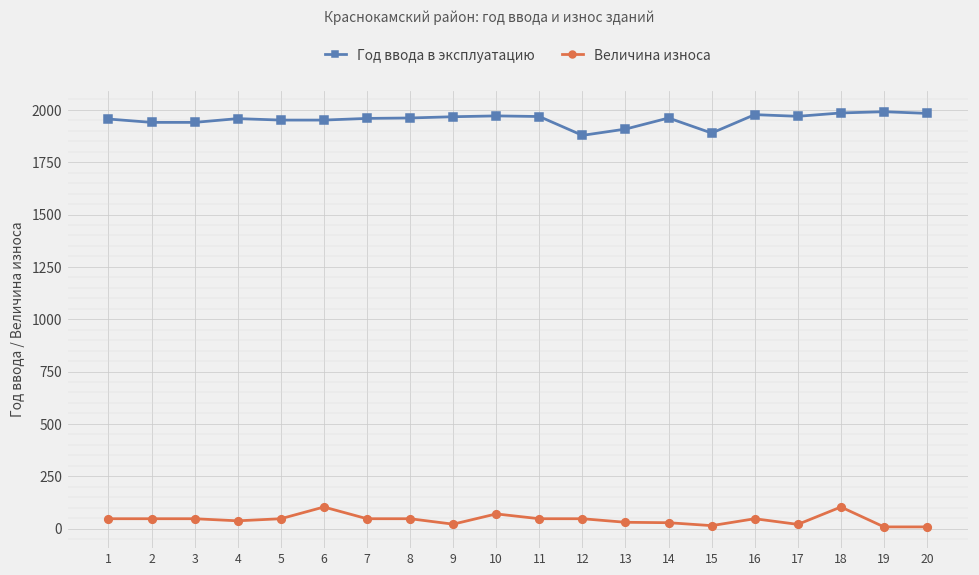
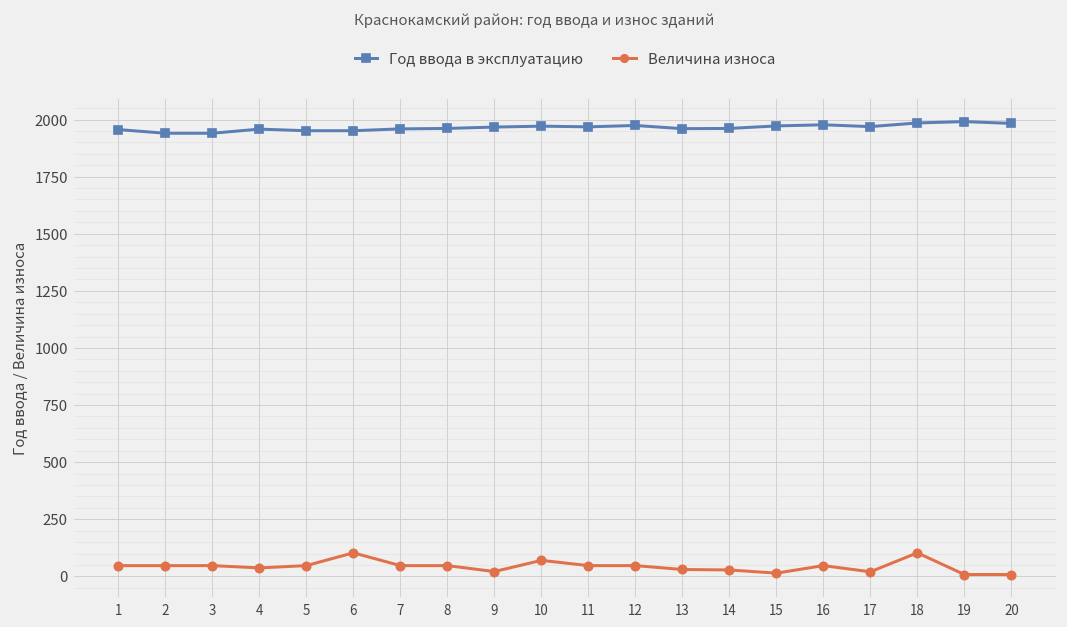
  {
    "Год ввода в эксплуатацию": {
      "1": 1960,
      "2": 1940,
      "3": 1940,
      "4": 1960,
      "5": 1950,
      "6": 1950,
      "7": 1960,
      "8": 1960,
      "9": 1970,
      "10": 1970,
      "11": 1970,
-     "12": 1880,
-     "13": 1910,
+     "12": 1970,
+     "13": 1960,
      "14": 1960,
-     "15": 1890,
+     "15": 1970,
      "16": 1980,
      "17": 1970,
      "18": 1990,
      "19": 1990,
      "20": 1980
    },
    "Величина износа": {
      "1": 50,
      "2": 50,
      "3": 50,
      "4": 40,
      "5": 50,
      "6": 100,
      "7": 50,
      "8": 50,
      "9": 20,
      "10": 70,
      "11": 50,
      "12": 50,
      "13": 30,
      "14": 30,
      "15": 10,
      "16": 50,
      "17": 20,
      "18": 100,
      "19": 10,
      "20": 10
    }
  }
